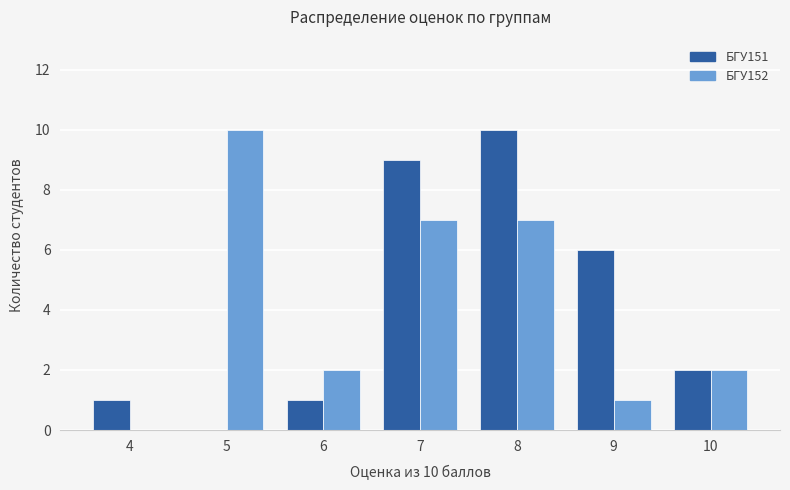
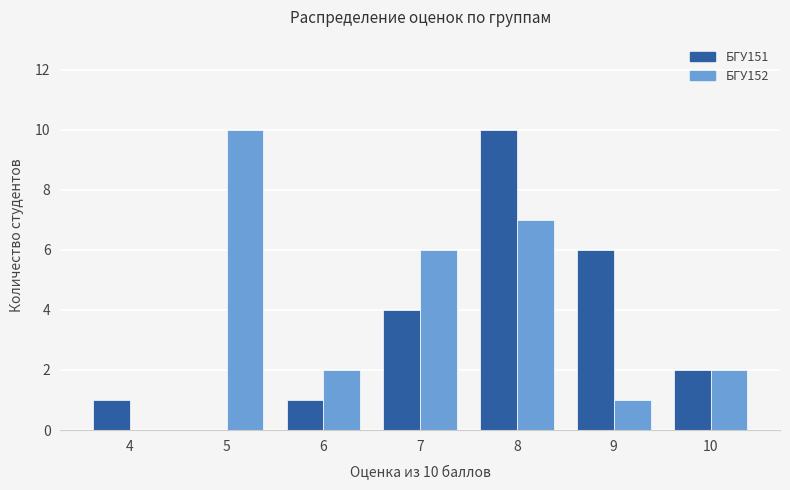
  {
    "БГУ151": {
      "4": 1,
      "5": 0,
      "6": 1,
-     "7": 9,
+     "7": 4,
      "8": 10,
      "9": 6,
      "10": 2
    },
    "БГУ152": {
      "4": 0,
      "5": 10,
      "6": 2,
-     "7": 7,
+     "7": 6,
      "8": 7,
      "9": 1,
      "10": 2
    }
  }
